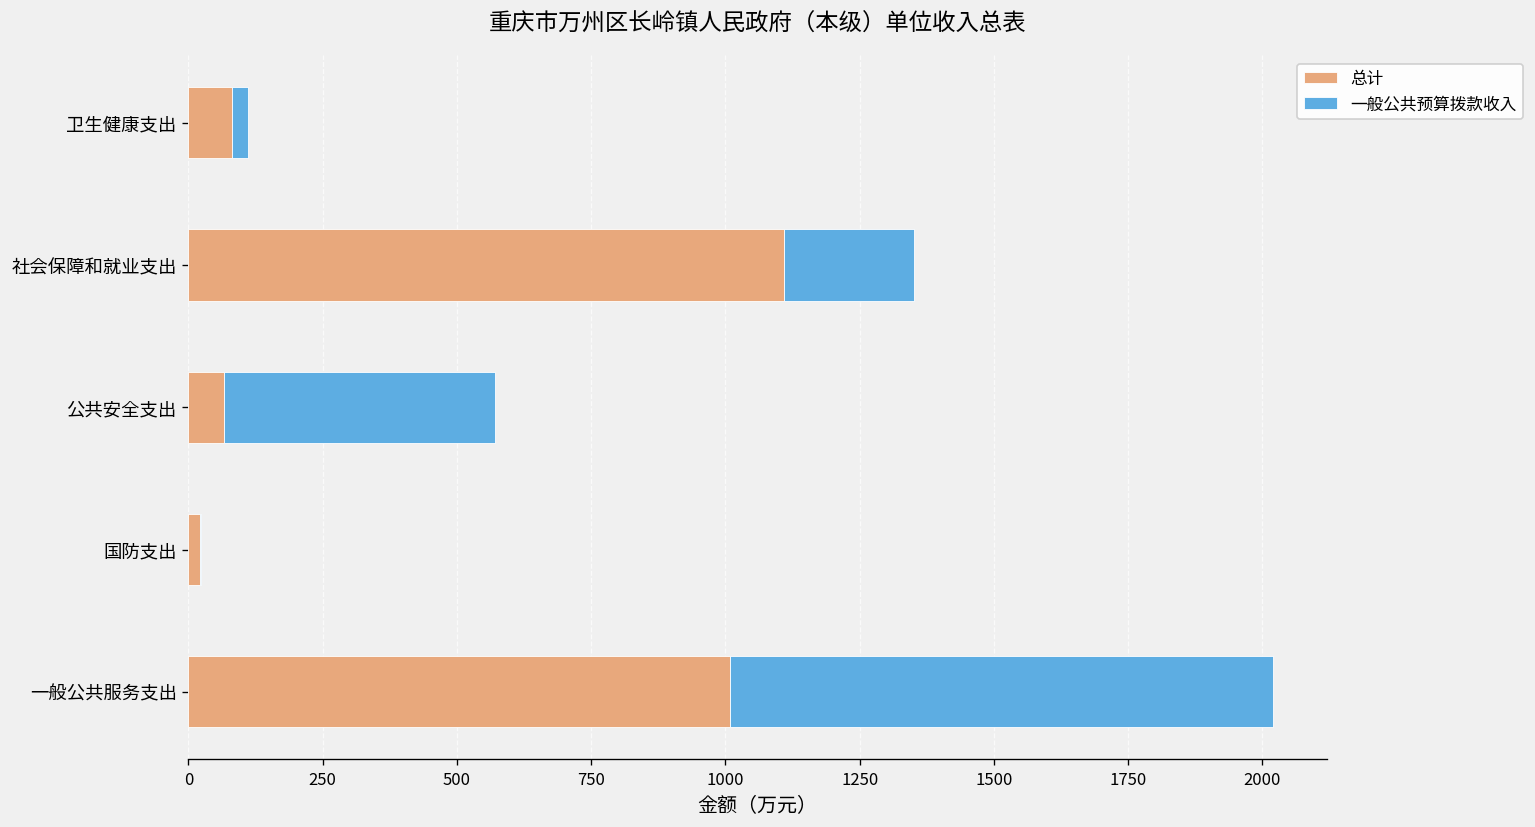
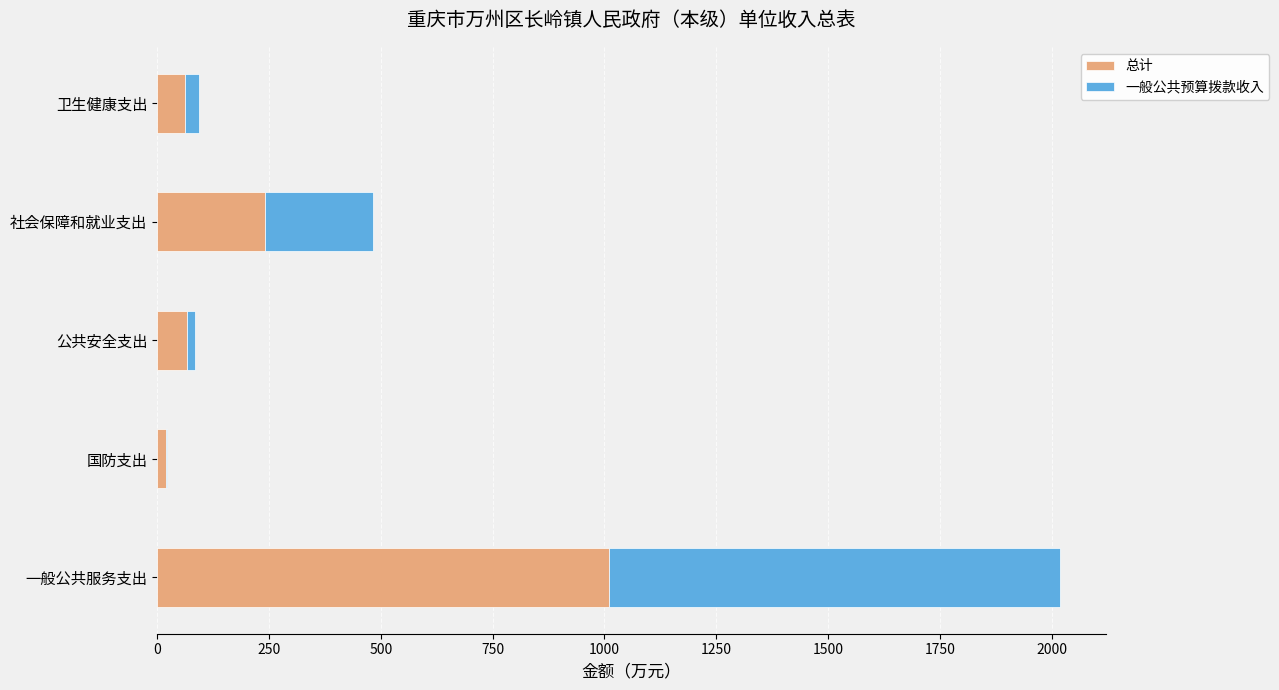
  {
    "总计": {
-     "卫生健康支出": 80,
-     "社会保障和就业支出": 1110,
+     "卫生健康支出": 60,
+     "社会保障和就业支出": 240,
      "公共安全支出": 70,
      "国防支出": 20,
      "一般公共服务支出": 1010
    },
    "一般公共预算拨款收入": {
      "卫生健康支出": 30,
      "社会保障和就业支出": 240,
-     "公共安全支出": 500,
+     "公共安全支出": 20,
      "一般公共服务支出": 1010
    }
  }
